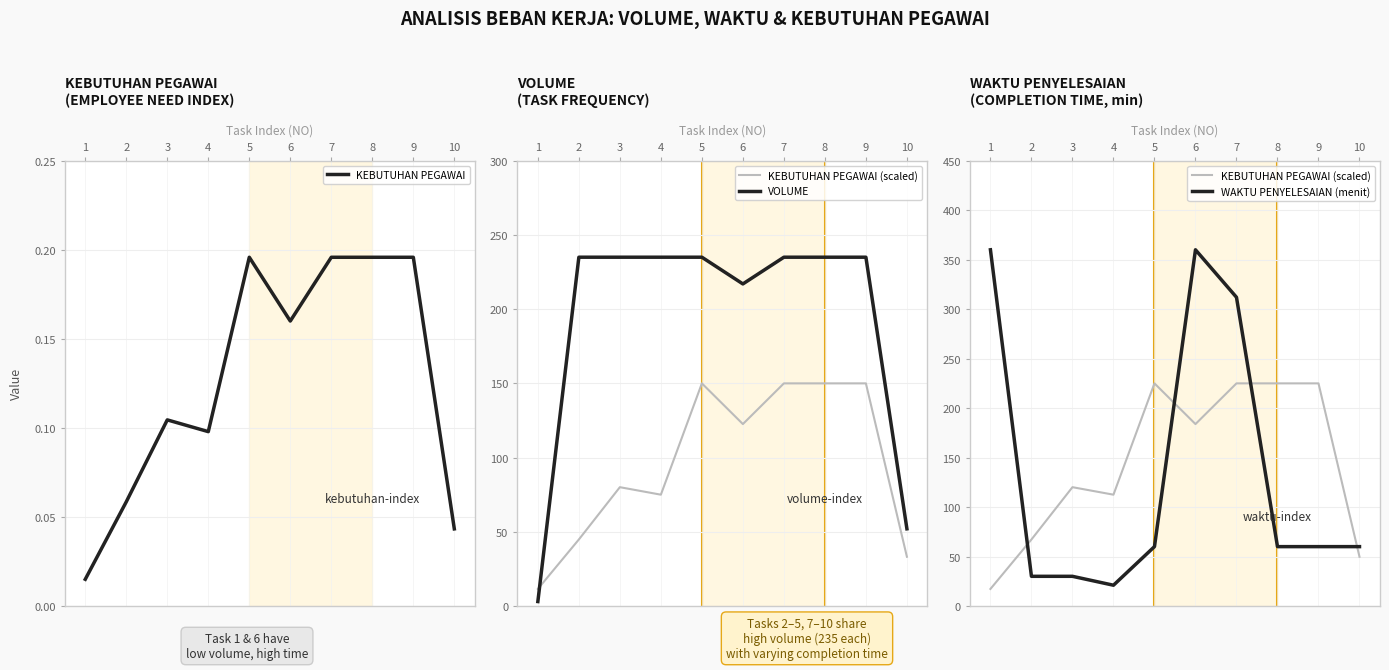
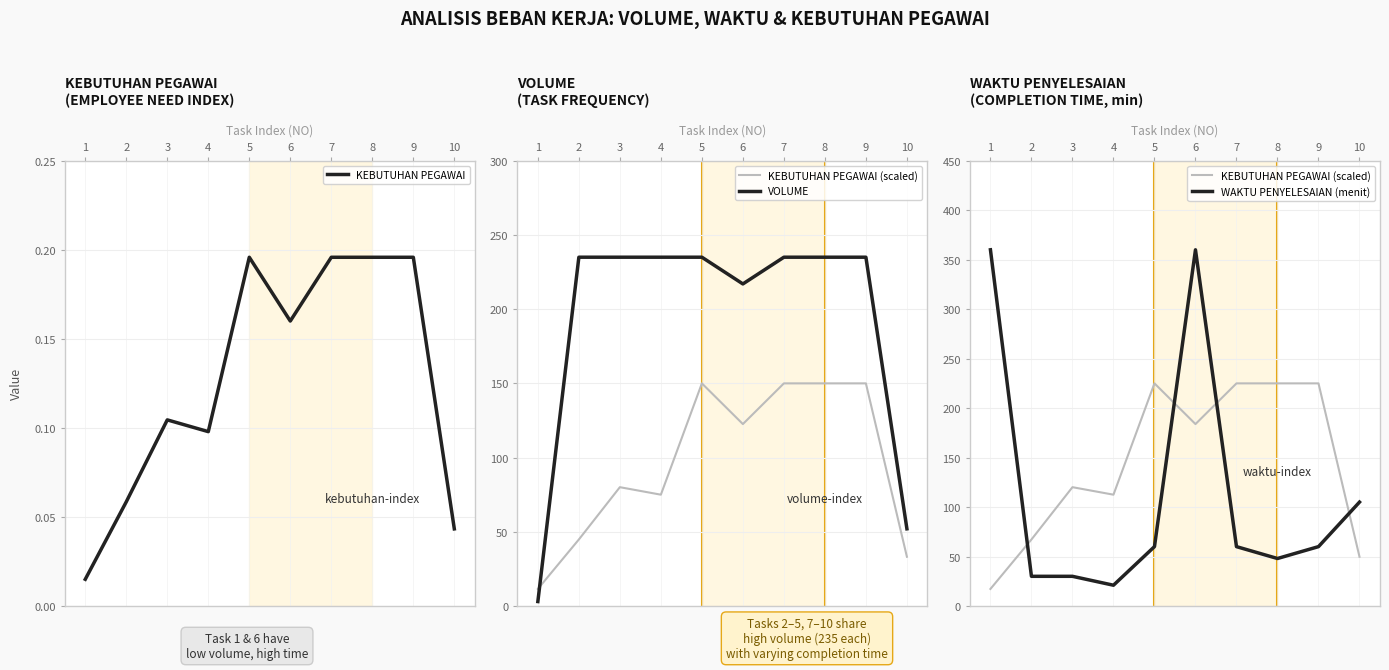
  {
    "KEBUTUHAN PEGAWAI (EMPLOYEE NEED INDEX)": {
      "1": 0.015,
      "2": 0.059,
      "3": 0.105,
      "4": 0.098,
      "5": 0.196,
      "6": 0.160,
      "7": 0.196,
      "8": 0.196,
      "9": 0.196,
      "10": 0.043
    },
    "VOLUME (TASK FREQUENCY)": {
      "KEBUTUHAN PEGAWAI (scaled)": {
        "1": 11,
        "2": 45,
        "3": 80,
        "4": 75,
        "5": 150,
        "6": 123,
        "7": 150,
        "8": 150,
        "9": 150,
        "10": 33
      },
      "VOLUME": {
        "1": 3,
        "2": 235,
        "3": 235,
        "4": 235,
        "5": 235,
        "6": 217,
        "7": 235,
        "8": 235,
        "9": 235,
        "10": 52
      }
    },
    "WAKTU PENYELESAIAN (COMPLETION TIME, min)": {
      "KEBUTUHAN PEGAWAI (scaled)": {
        "1": 20,
        "2": 70,
        "3": 120,
        "4": 110,
        "5": 230,
        "6": 180,
        "7": 230,
        "8": 230,
        "9": 230,
        "10": 50
      },
      "WAKTU PENYELESAIAN (menit)": {
        "1": 360,
        "2": 30,
        "3": 30,
        "4": 20,
        "5": 60,
        "6": 360,
-       "7": 310,
-       "8": 60,
+       "7": 60,
+       "8": 50,
        "9": 60,
-       "10": 60
+       "10": 110
      }
    }
  }
